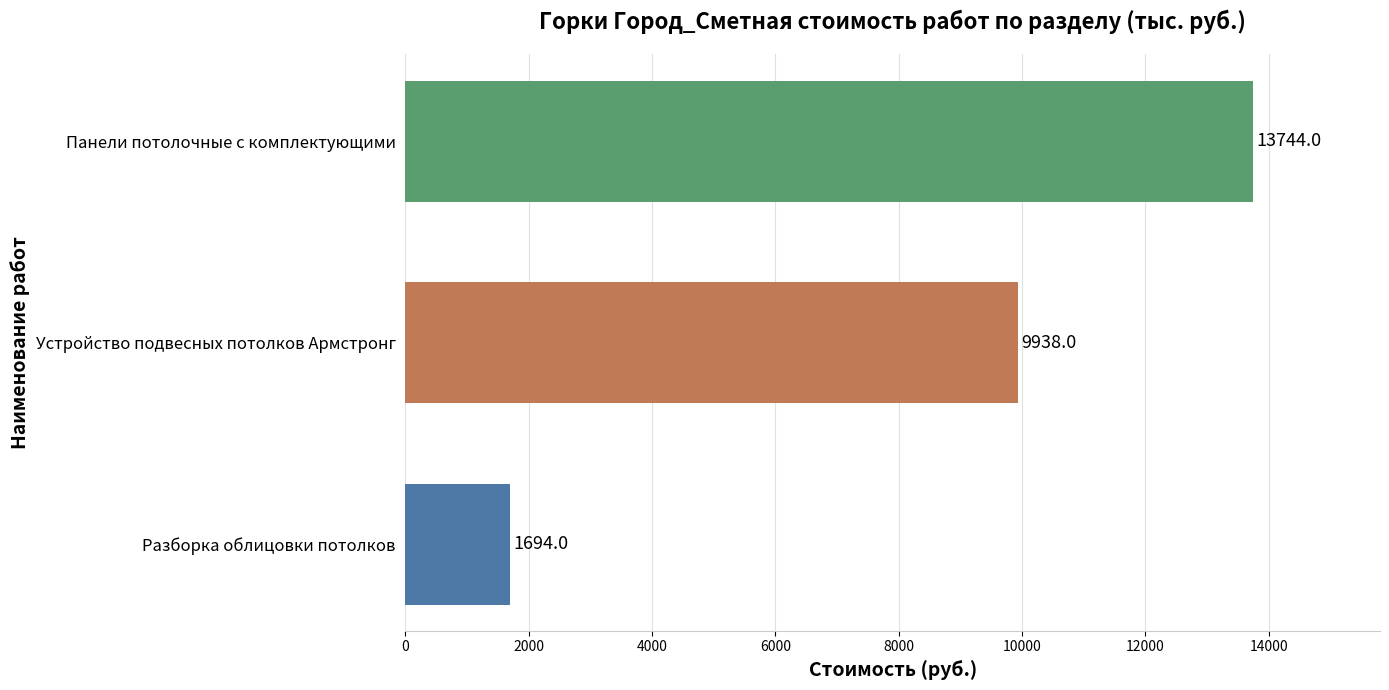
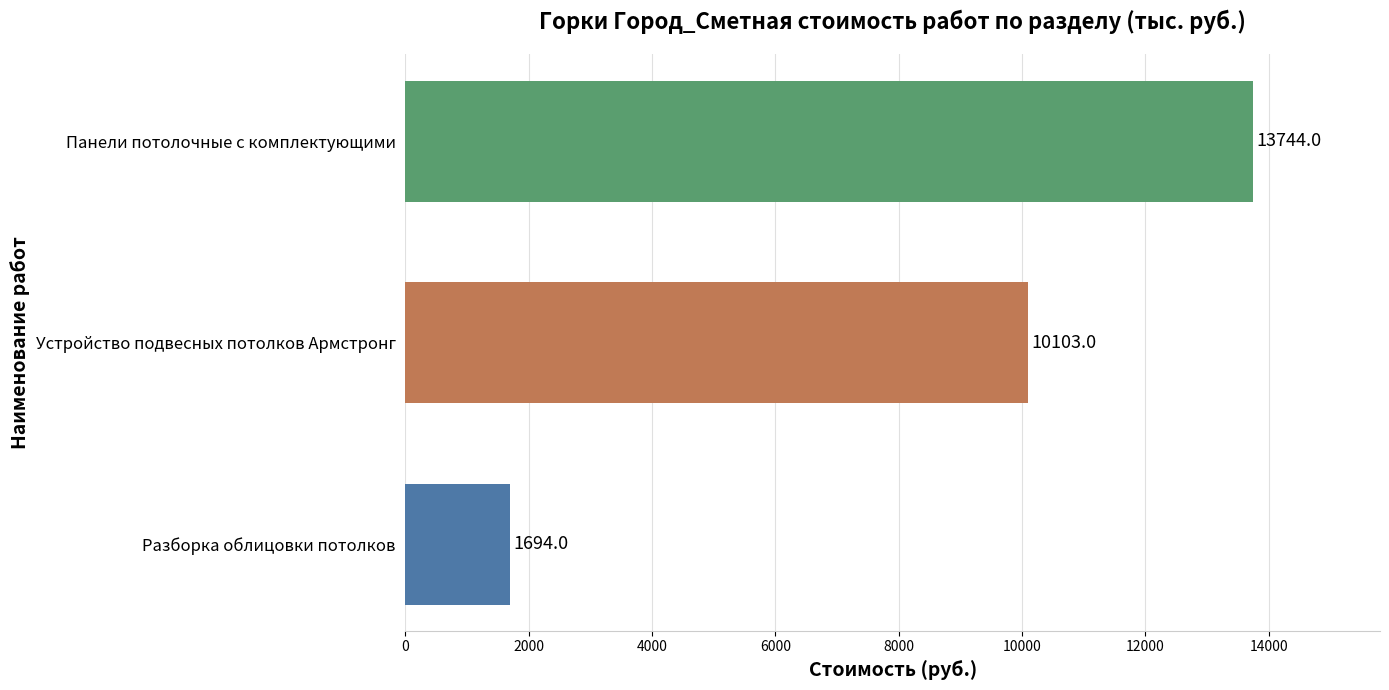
  {
    "Панели потолочные с комплектующими": 13744.0,
-   "Устройство подвесных потолков Армстронг": 9938.0,
+   "Устройство подвесных потолков Армстронг": 10103.0,
    "Разборка облицовки потолков": 1694.0
  }
